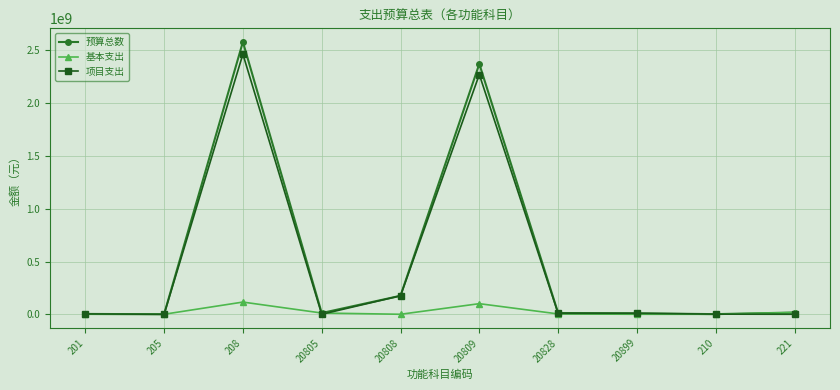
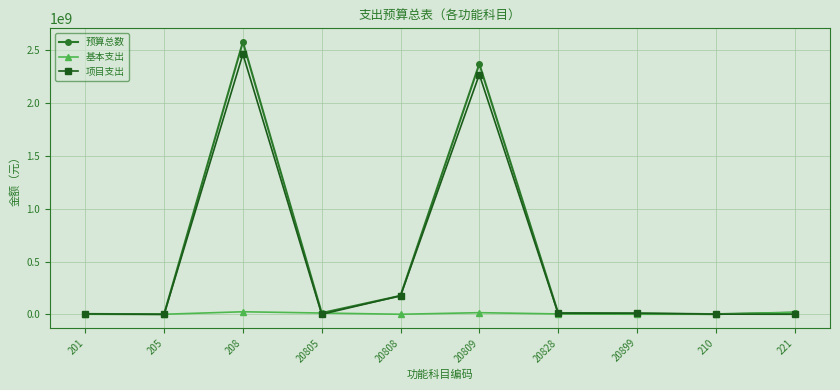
  {
    "基本支出": {
-     "208": 120000000,
+     "208": 20000000,
      "20808": 0,
-     "20809": 100000000
+     "20809": 20000000
    }
  }
